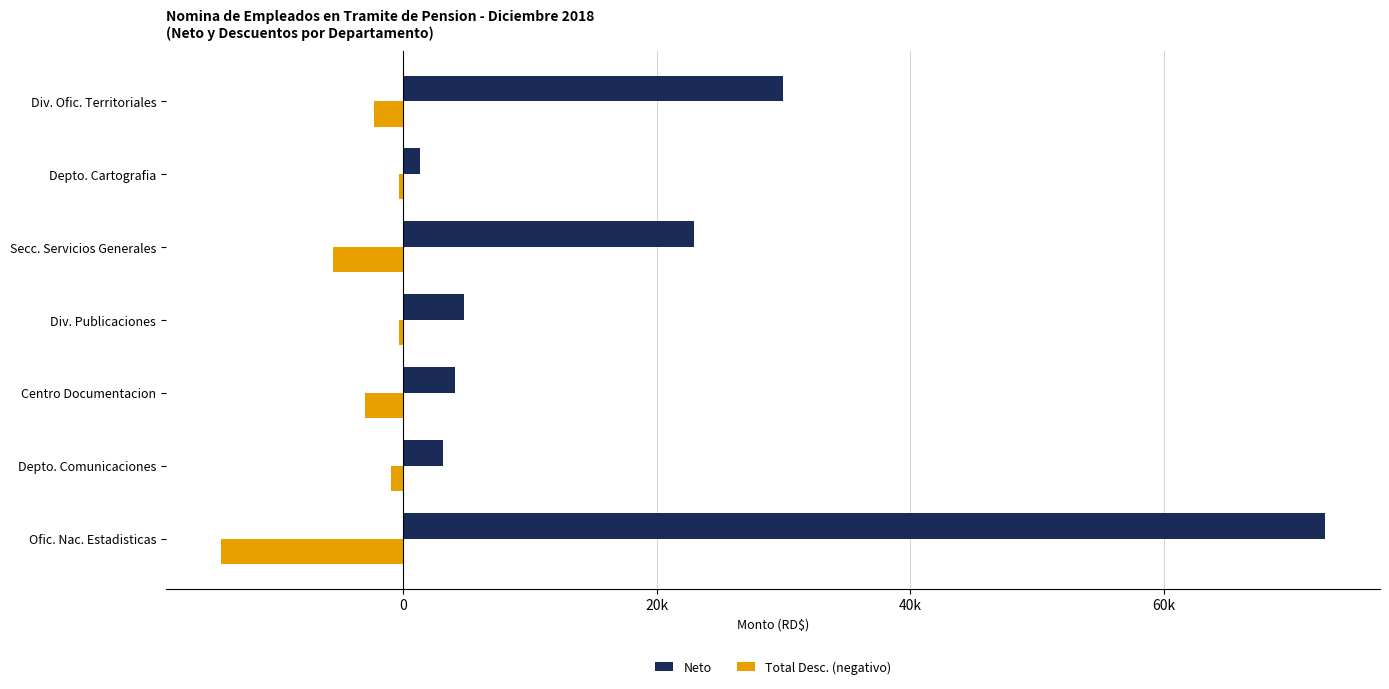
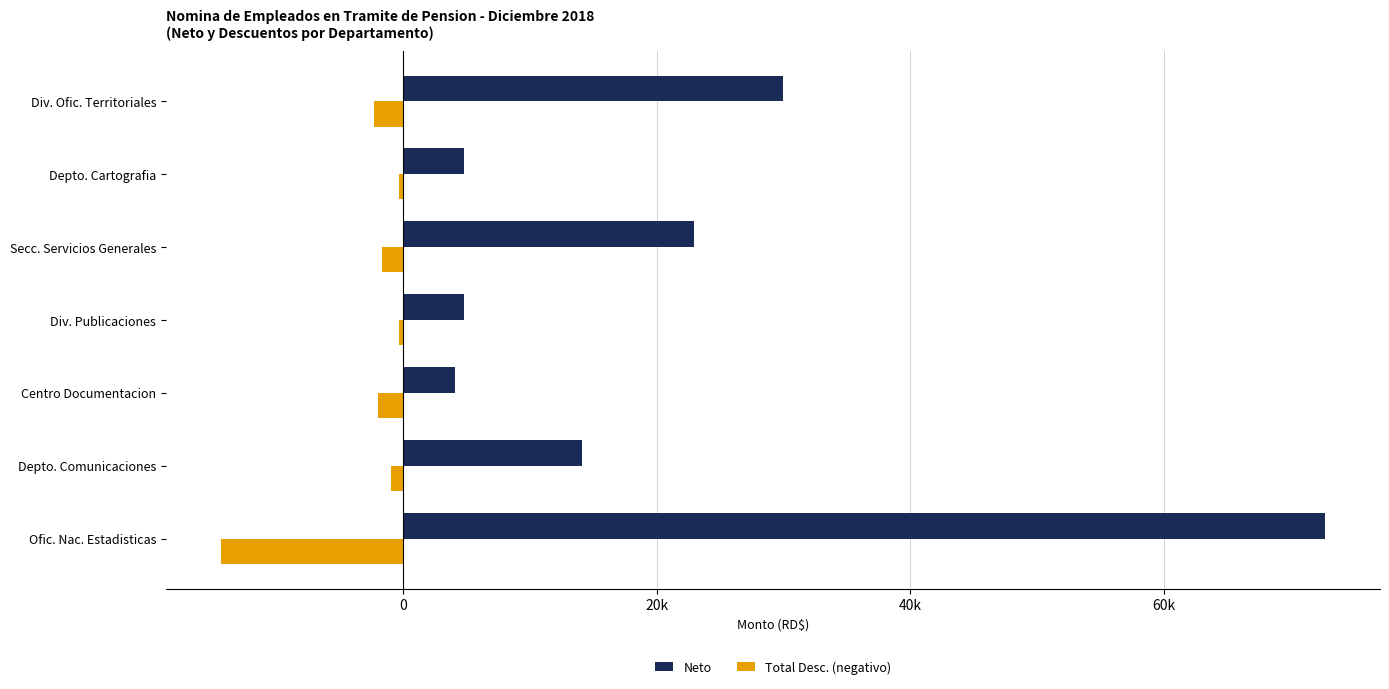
  {
    "Neto": {
      "Div. Ofic. Territoriales": 30000,
-     "Depto. Cartografia": 1400,
+     "Depto. Cartografia": 4800,
      "Secc. Servicios Generales": 23000,
      "Div. Publicaciones": 4800,
      "Centro Documentacion": 4100,
-     "Depto. Comunicaciones": 3200,
+     "Depto. Comunicaciones": 14100,
      "Ofic. Nac. Estadisticas": 72700
    },
    "Total Desc. (negativo)": {
      "Div. Ofic. Territoriales": -2300,
      "Depto. Cartografia": -300,
-     "Secc. Servicios Generales": -5500,
+     "Secc. Servicios Generales": -1600,
      "Div. Publicaciones": -300,
-     "Centro Documentacion": -3000,
+     "Centro Documentacion": -2000,
      "Depto. Comunicaciones": -900,
      "Ofic. Nac. Estadisticas": -14300
    }
  }
